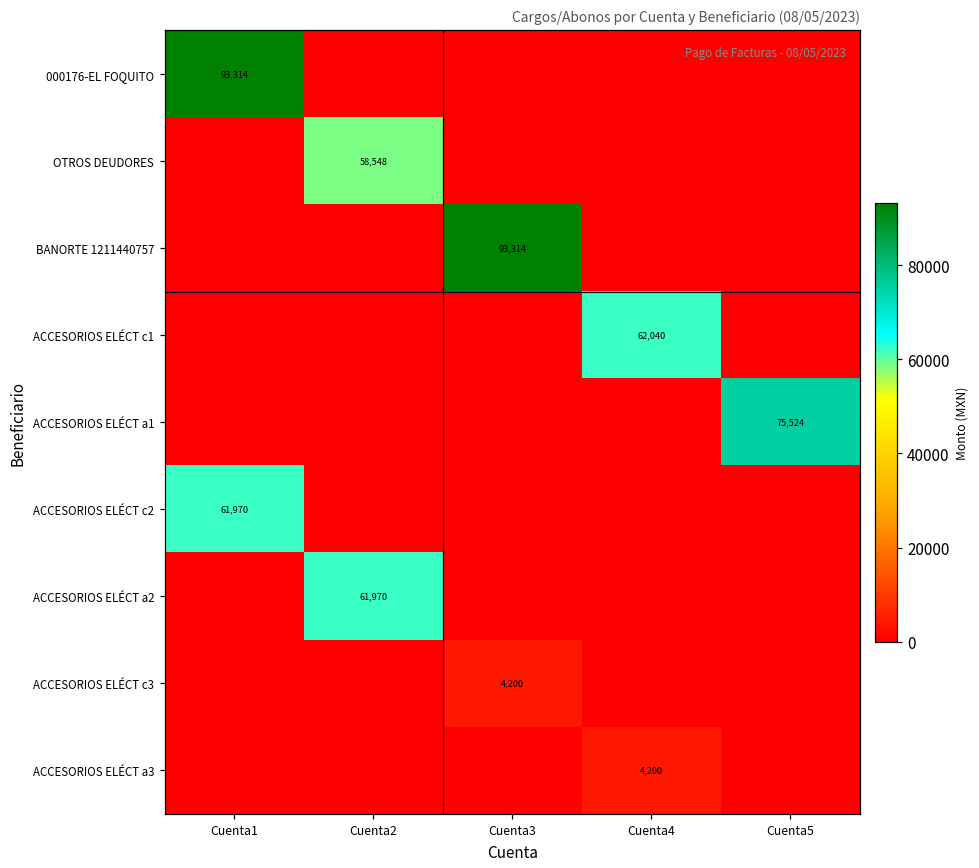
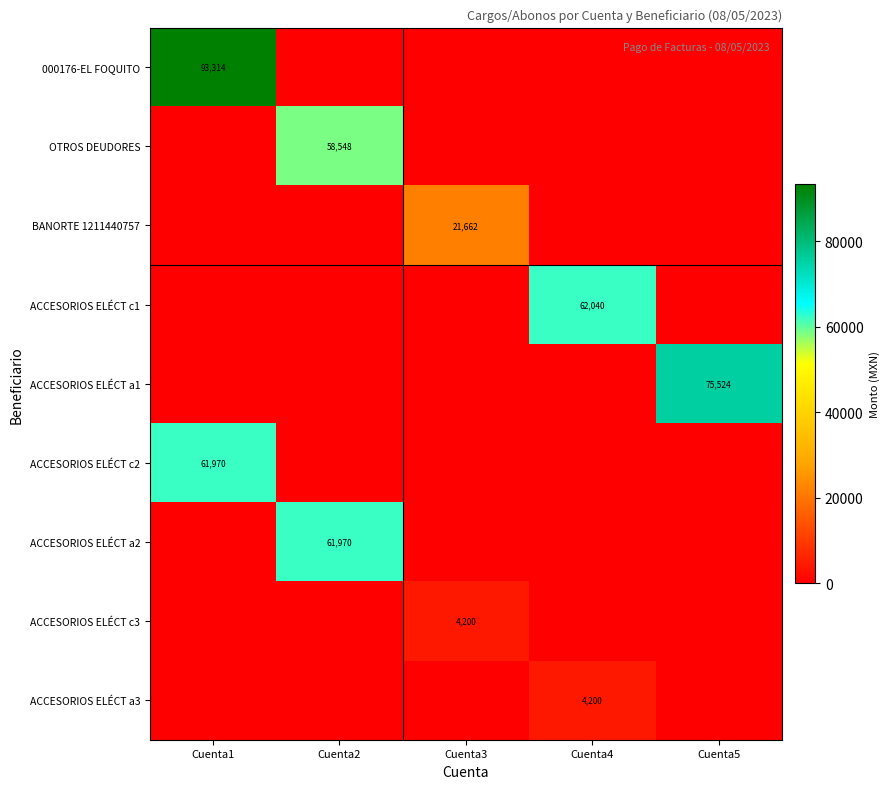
  {
    "000176-EL FOQUITO": {
      "Cuenta1": "93,314"
    },
    "OTROS DEUDORES": {
      "Cuenta2": "58,548"
    },
    "BANORTE 1211440757": {
-     "Cuenta3": "93,314"
+     "Cuenta3": "21,662"
    },
    "ACCESORIOS ELÉCT c1": {
      "Cuenta4": "62,040"
    },
    "ACCESORIOS ELÉCT a1": {
      "Cuenta5": "75,524"
    },
    "ACCESORIOS ELÉCT c2": {
      "Cuenta1": "61,970"
    },
    "ACCESORIOS ELÉCT a2": {
      "Cuenta2": "61,970"
    },
    "ACCESORIOS ELÉCT c3": {
      "Cuenta3": "4,200"
    },
    "ACCESORIOS ELÉCT a3": {
      "Cuenta4": "4,200"
    }
  }
